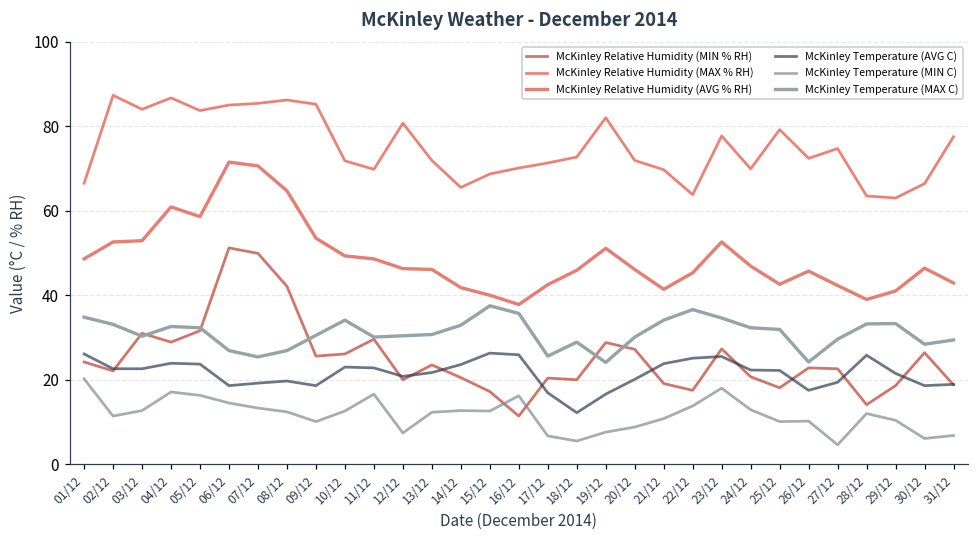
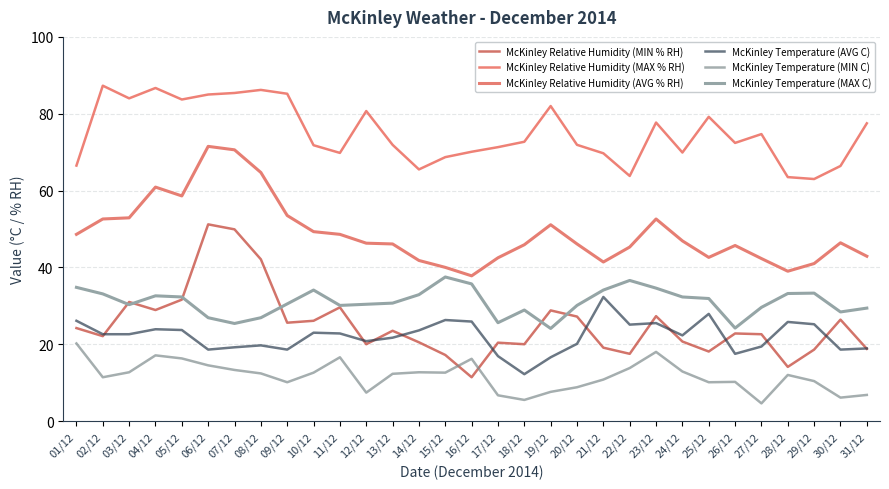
  {
    "McKinley Temperature (AVG C)": {
      "01/12": 26,
      "03/12": 23,
      "04/12": 24,
      "05/12": 24,
      "06/12": 19,
      "07/12": 19,
      "08/12": 20,
      "09/12": 19,
      "10/12": 23,
      "11/12": 23,
      "12/12": 21,
      "13/12": 22,
      "14/12": 24,
      "15/12": 26,
      "16/12": 26,
      "17/12": 17,
      "18/12": 12,
      "19/12": 17,
      "20/12": 20,
-     "21/12": 24,
+     "21/12": 32,
      "22/12": 25,
      "23/12": 26,
      "24/12": 22,
-     "25/12": 22,
+     "25/12": 28,
      "26/12": 18,
      "27/12": 19,
      "28/12": 26,
-     "29/12": 22,
+     "29/12": 25,
      "30/12": 19
    }
  }
